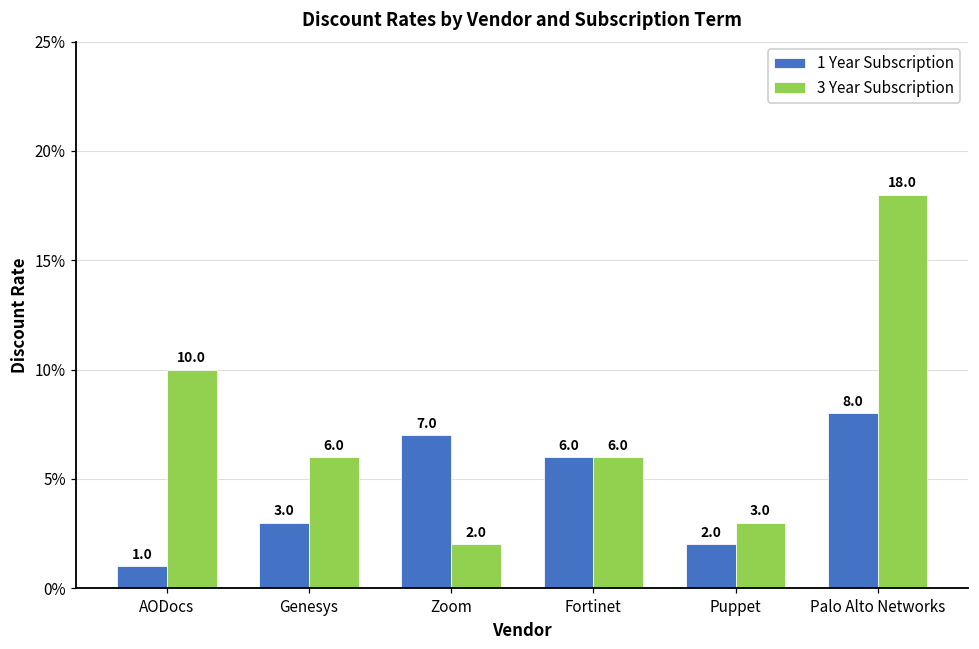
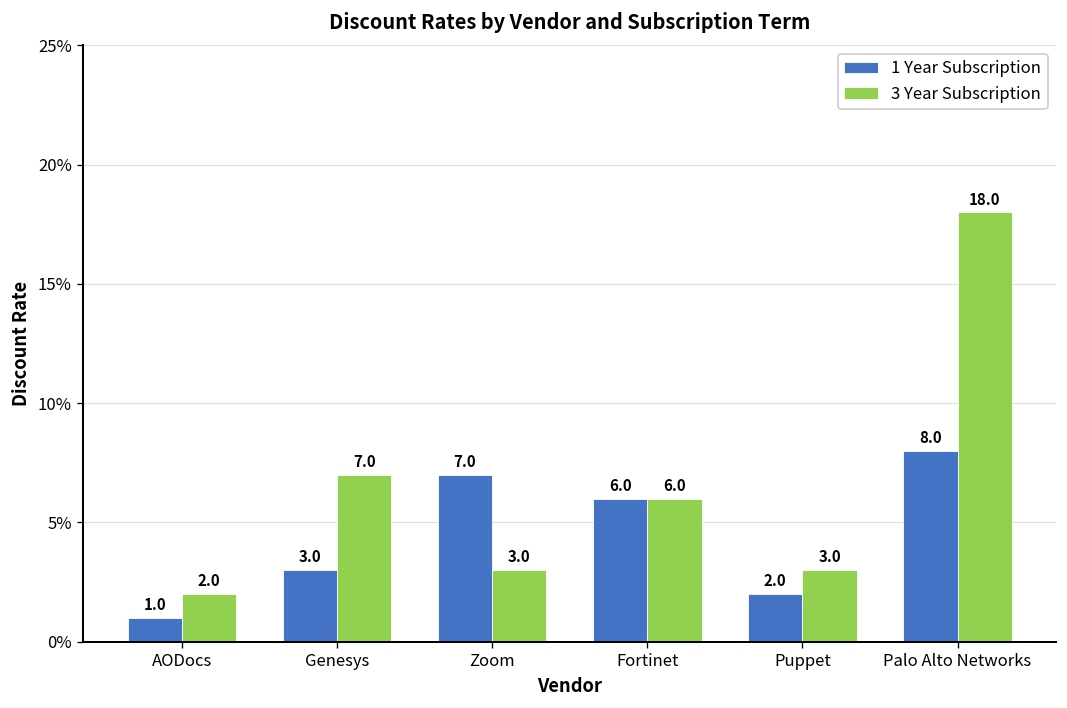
  {
    "3 Year Subscription": {
-     "AODocs": 10.0,
-     "Genesys": 6.0,
-     "Zoom": 2.0
+     "AODocs": 2.0,
+     "Genesys": 7.0,
+     "Zoom": 3.0
    }
  }
